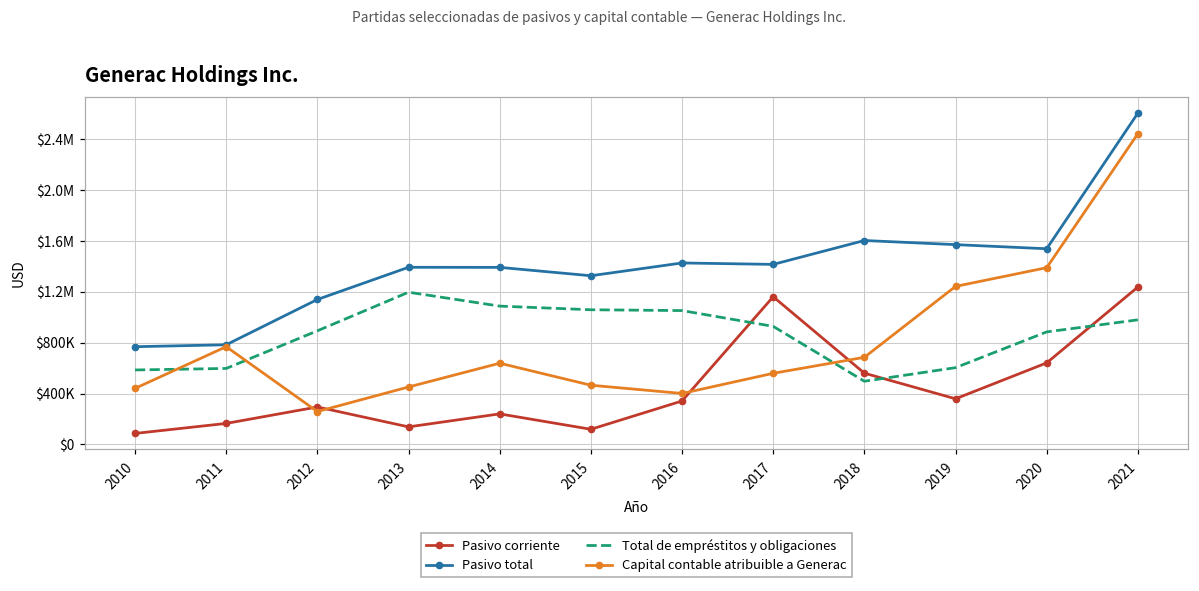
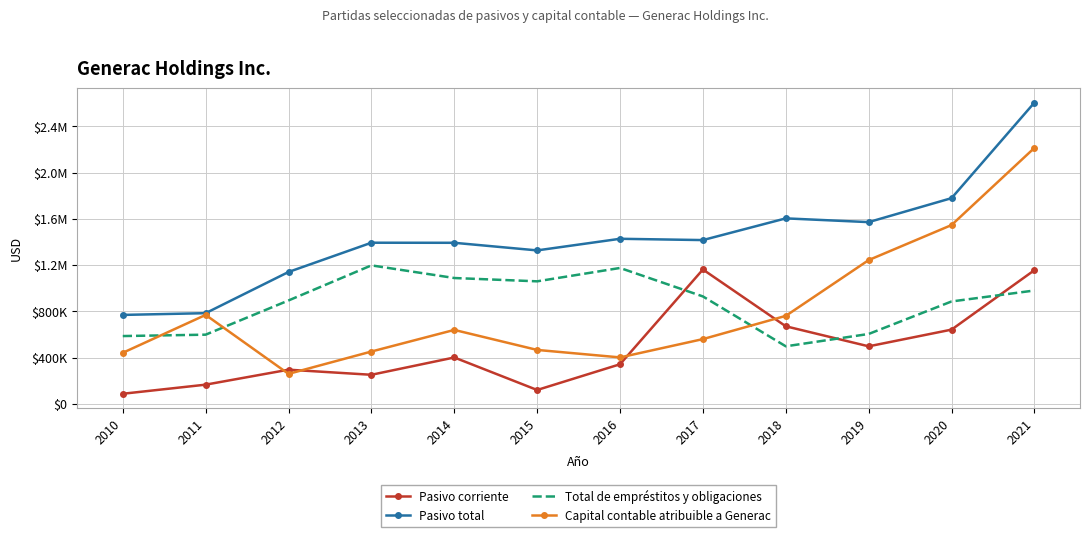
  {
    "Pasivo corriente": {
      "2010": "$90000",
      "2011": "$170000",
      "2012": "$290000",
-     "2013": "$140000",
-     "2014": "$240000",
+     "2013": "$250000",
+     "2014": "$400000",
      "2015": "$120000",
      "2016": "$340000",
      "2017": "$1160000",
-     "2018": "$560000",
-     "2019": "$360000",
+     "2018": "$670000",
+     "2019": "$500000",
      "2020": "$640000",
-     "2021": "$1240000"
+     "2021": "$1160000"
    },
    "Pasivo total": {
      "2010": "$770000",
      "2012": "$1140000",
      "2013": "$1390000",
      "2014": "$1390000",
      "2015": "$1330000",
      "2016": "$1430000",
      "2017": "$1420000",
      "2018": "$1600000",
      "2019": "$1570000",
-     "2020": "$1540000",
+     "2020": "$1780000",
      "2021": "$2610000"
    },
    "Total de empréstitos y obligaciones": {
      "2010": "$590000",
      "2011": "$600000",
      "2012": "$890000",
      "2013": "$1200000",
      "2014": "$1090000",
      "2015": "$1060000",
-     "2016": "$1050000",
+     "2016": "$1180000",
      "2017": "$930000",
      "2018": "$500000",
      "2019": "$600000",
      "2020": "$890000",
      "2021": "$980000"
    },
    "Capital contable atribuible a Generac": {
      "2010": "$440000",
      "2012": "$260000",
      "2013": "$450000",
      "2014": "$640000",
      "2015": "$470000",
      "2016": "$400000",
      "2017": "$560000",
-     "2018": "$690000",
+     "2018": "$760000",
      "2019": "$1240000",
-     "2020": "$1390000",
-     "2021": "$2440000"
+     "2020": "$1550000",
+     "2021": "$2210000"
    }
  }
